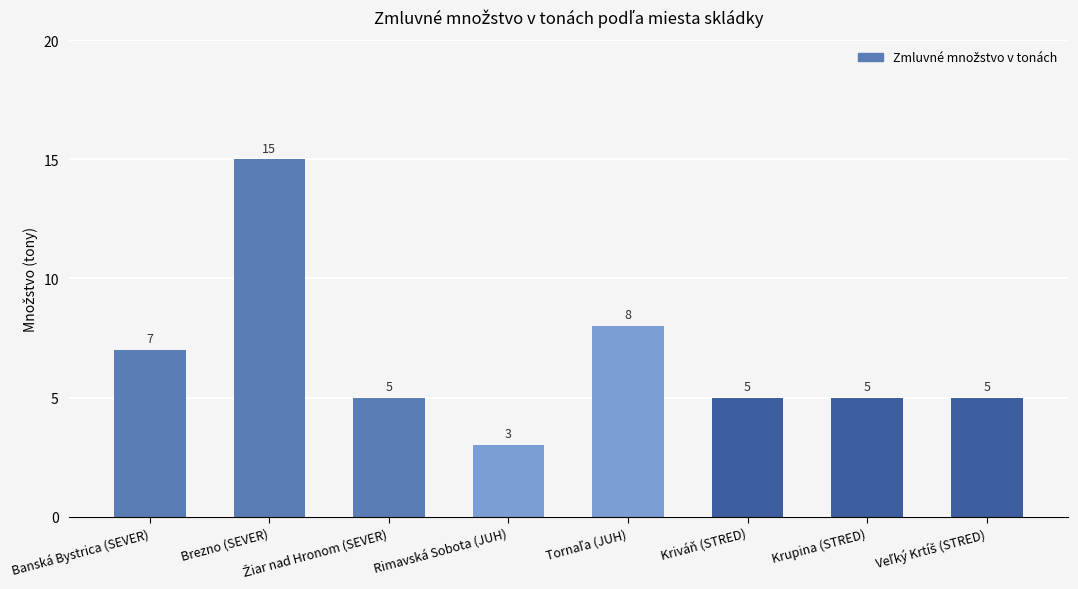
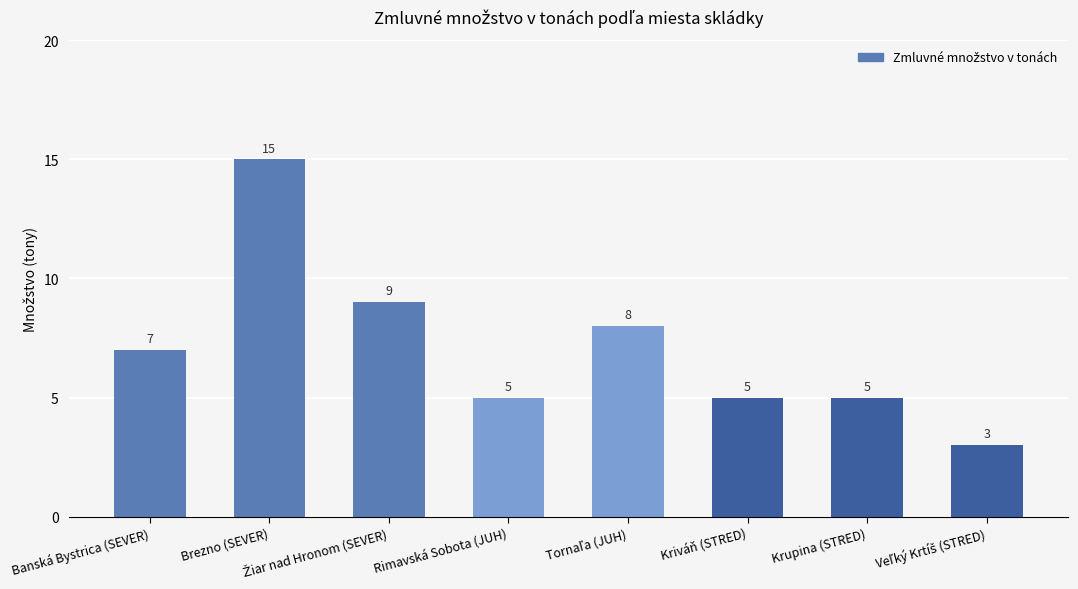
  {
    "Banská Bystrica (SEVER)": 7,
    "Brezno (SEVER)": 15,
-   "Žiar nad Hronom (SEVER)": 5,
-   "Rimavská Sobota (JUH)": 3,
+   "Žiar nad Hronom (SEVER)": 9,
+   "Rimavská Sobota (JUH)": 5,
    "Tornaľa (JUH)": 8,
    "Kriváň (STRED)": 5,
    "Krupina (STRED)": 5,
-   "Veľký Krtíš (STRED)": 5
+   "Veľký Krtíš (STRED)": 3
  }
